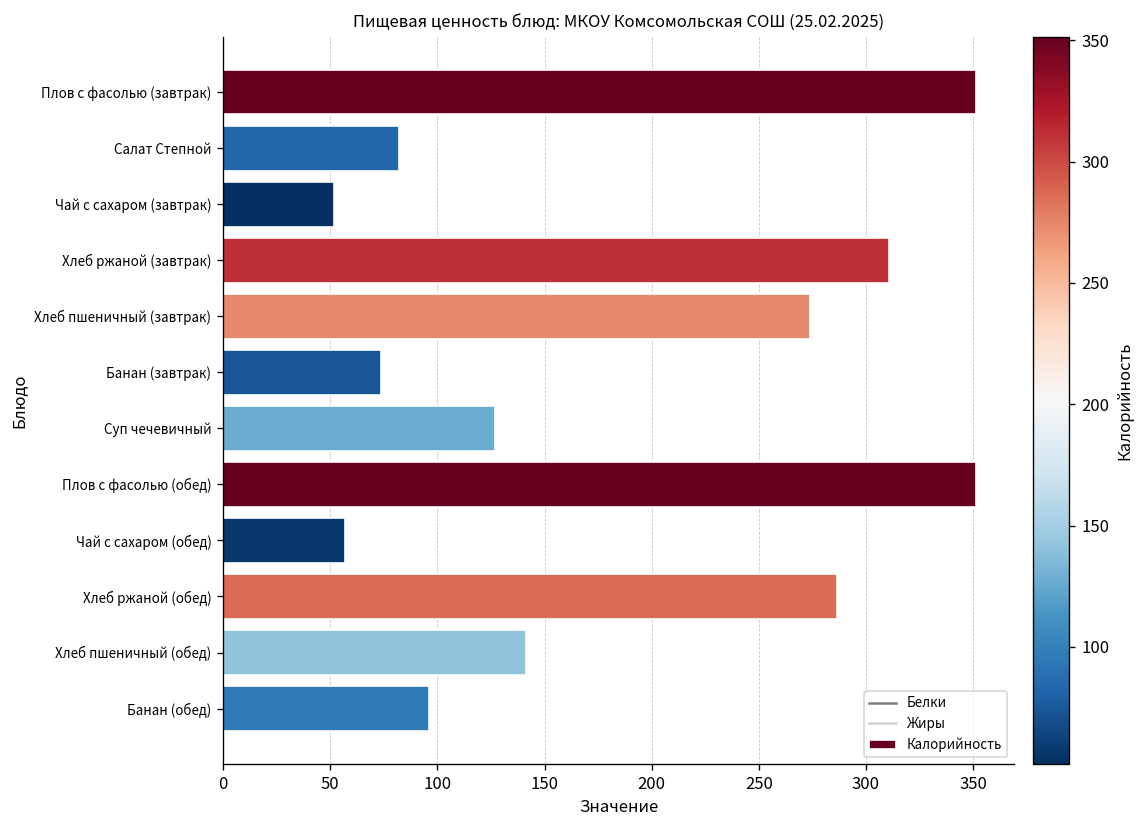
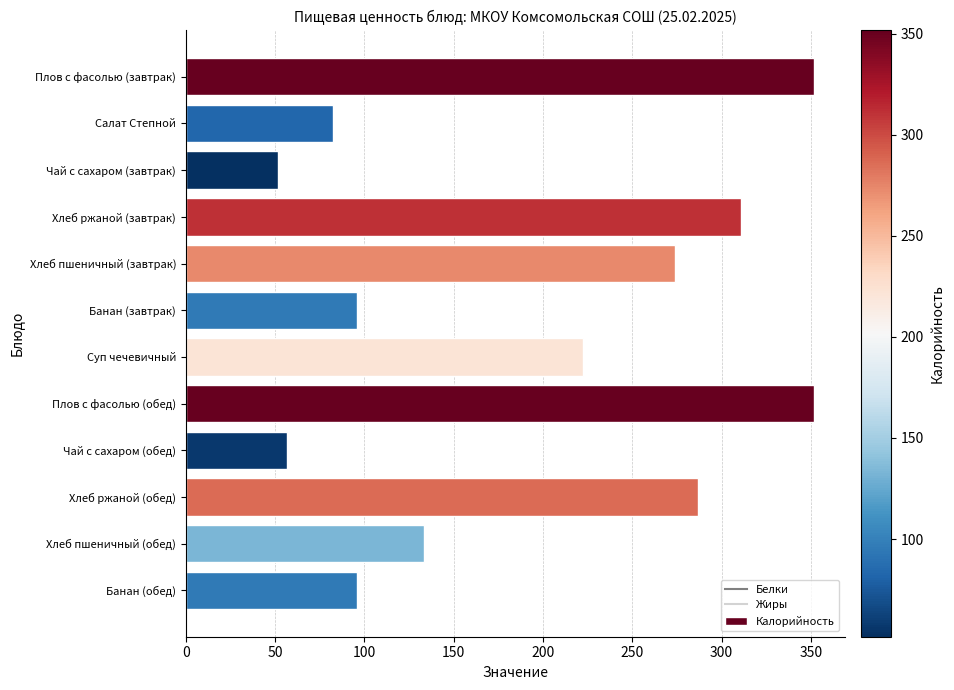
  {
    "Плов с фасолью (завтрак)": 352,
    "Салат Степной": 82,
    "Чай с сахаром (завтрак)": 52,
    "Хлеб ржаной (завтрак)": 311,
    "Хлеб пшеничный (завтрак)": 274,
-   "Банан (завтрак)": 74,
-   "Суп чечевичный": 127,
+   "Банан (завтрак)": 96,
+   "Суп чечевичный": 222,
    "Плов с фасолью (обед)": 352,
    "Чай с сахаром (обед)": 57,
    "Хлеб ржаной (обед)": 287,
-   "Хлеб пшеничный (обед)": 141,
+   "Хлеб пшеничный (обед)": 134,
    "Банан (обед)": 96
  }
